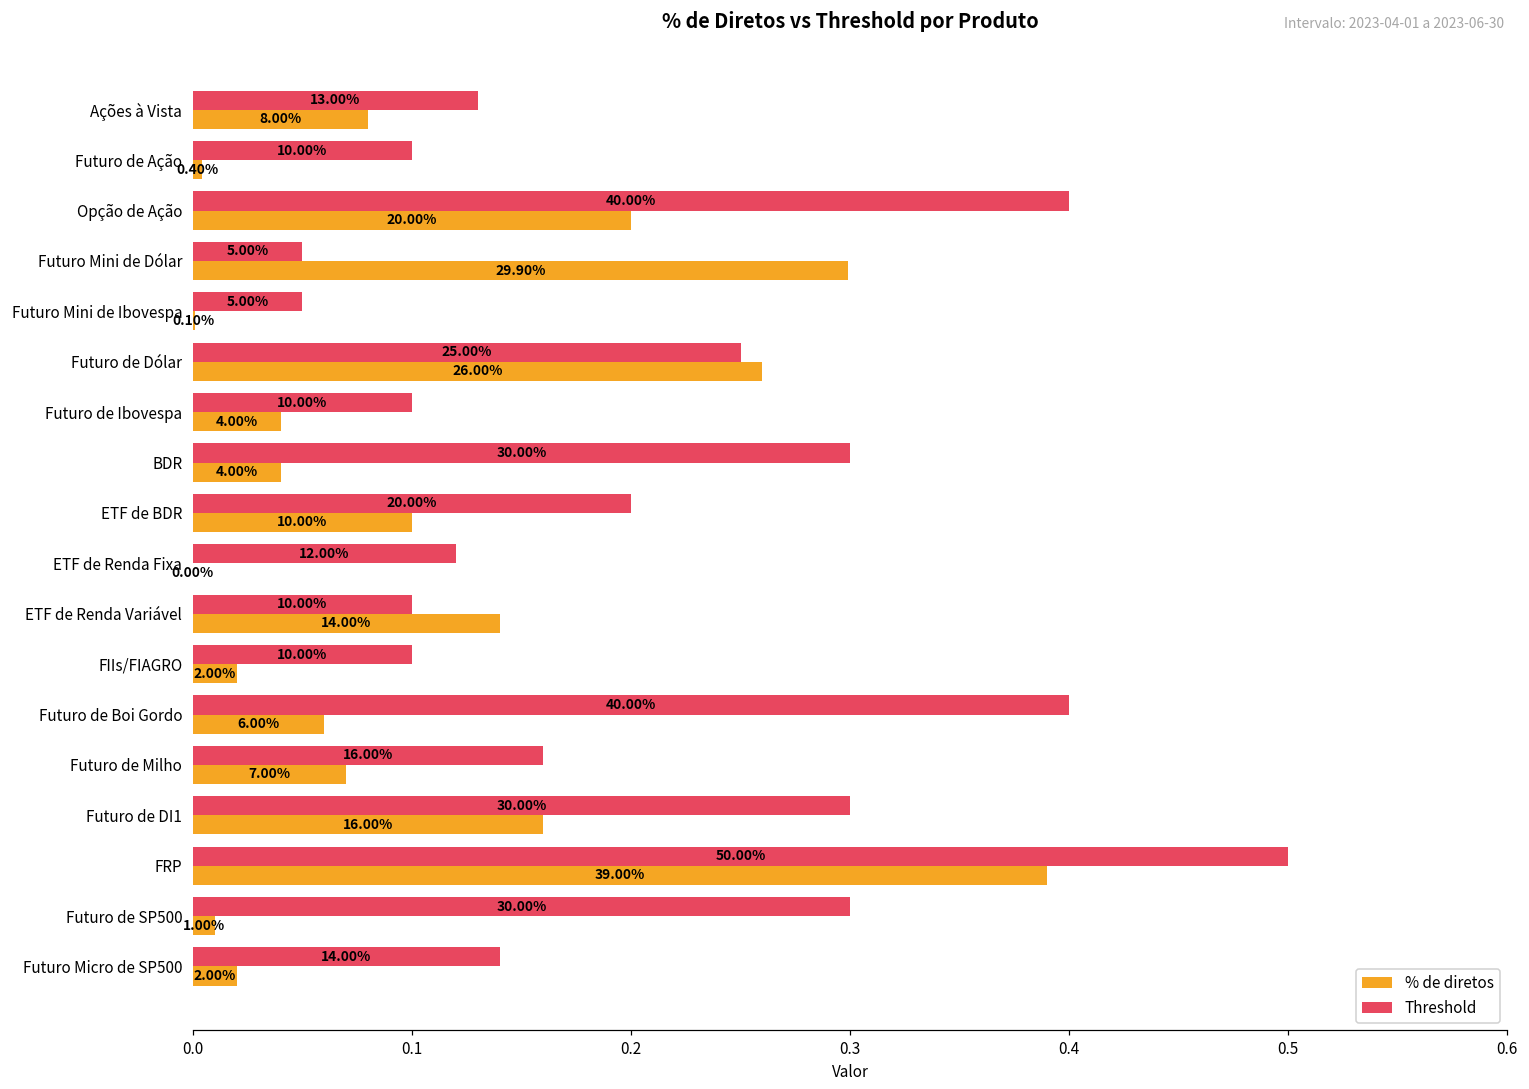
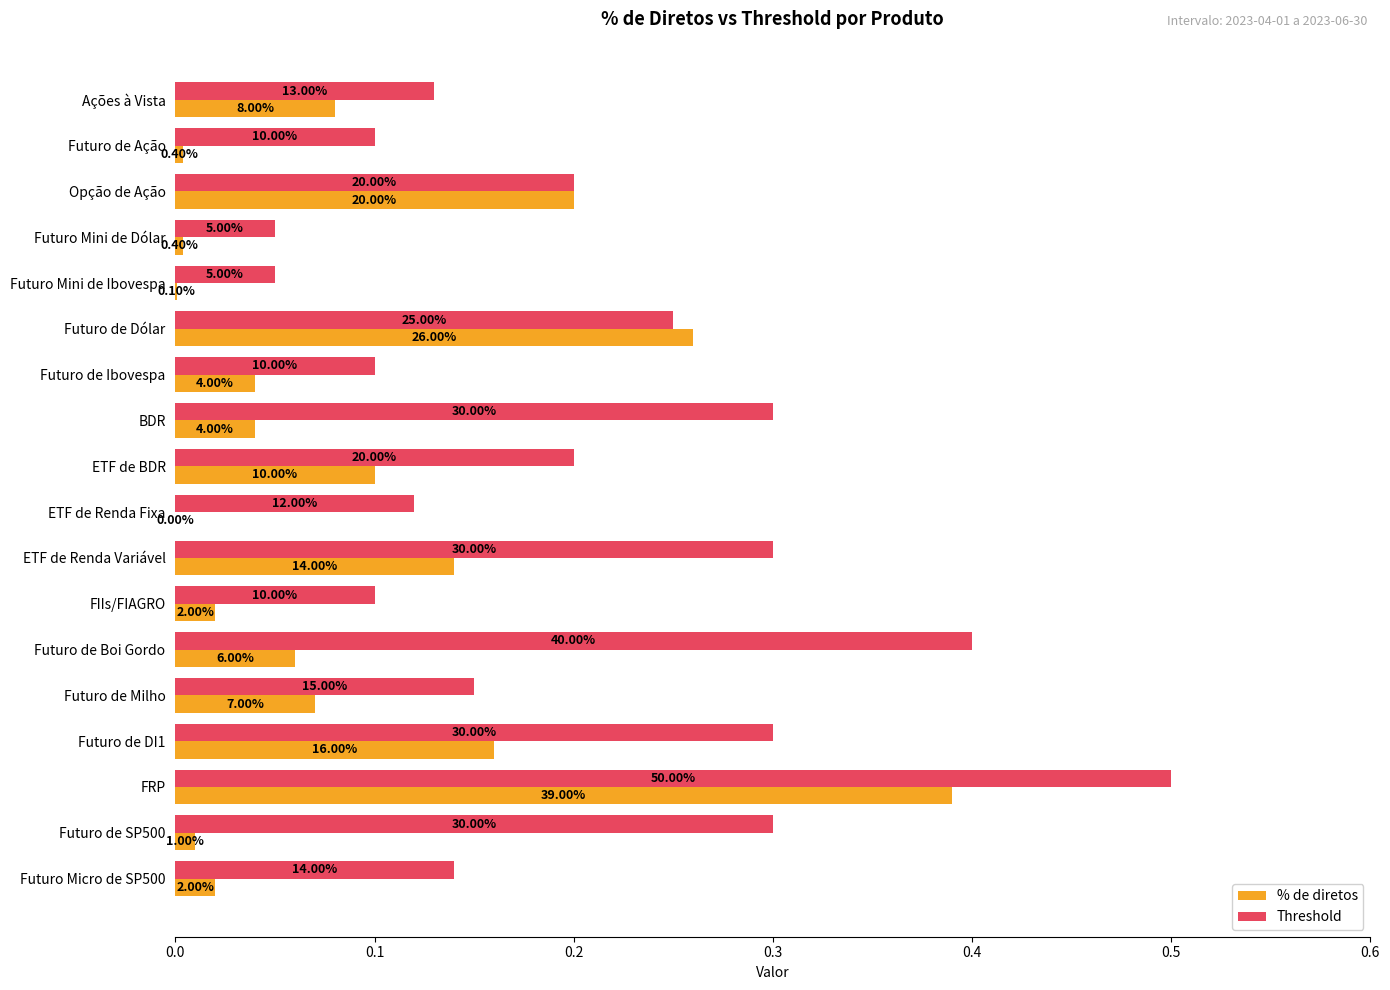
  {
    "% de diretos": {
      "Ações à Vista": "8.00%",
      "Futuro de Ação": "0.40%",
      "Opção de Ação": "20.00%",
-     "Futuro Mini de Dólar": "29.90%",
+     "Futuro Mini de Dólar": "0.40%",
      "Futuro Mini de Ibovespa": "0.10%",
      "Futuro de Dólar": "26.00%",
      "Futuro de Ibovespa": "4.00%",
      "BDR": "4.00%",
      "ETF de BDR": "10.00%",
      "ETF de Renda Fixa": "0.00%",
      "ETF de Renda Variável": "14.00%",
      "FIIs/FIAGRO": "2.00%",
      "Futuro de Boi Gordo": "6.00%",
      "Futuro de Milho": "7.00%",
      "Futuro de DI1": "16.00%",
      "FRP": "39.00%",
      "Futuro de SP500": "1.00%",
      "Futuro Micro de SP500": "2.00%"
    },
    "Threshold": {
      "Ações à Vista": "13.00%",
      "Futuro de Ação": "10.00%",
-     "Opção de Ação": "40.00%",
+     "Opção de Ação": "20.00%",
      "Futuro Mini de Dólar": "5.00%",
      "Futuro Mini de Ibovespa": "5.00%",
      "Futuro de Dólar": "25.00%",
      "Futuro de Ibovespa": "10.00%",
      "BDR": "30.00%",
      "ETF de BDR": "20.00%",
      "ETF de Renda Fixa": "12.00%",
-     "ETF de Renda Variável": "10.00%",
+     "ETF de Renda Variável": "30.00%",
      "FIIs/FIAGRO": "10.00%",
      "Futuro de Boi Gordo": "40.00%",
-     "Futuro de Milho": "16.00%",
+     "Futuro de Milho": "15.00%",
      "Futuro de DI1": "30.00%",
      "FRP": "50.00%",
      "Futuro de SP500": "30.00%",
      "Futuro Micro de SP500": "14.00%"
    }
  }
